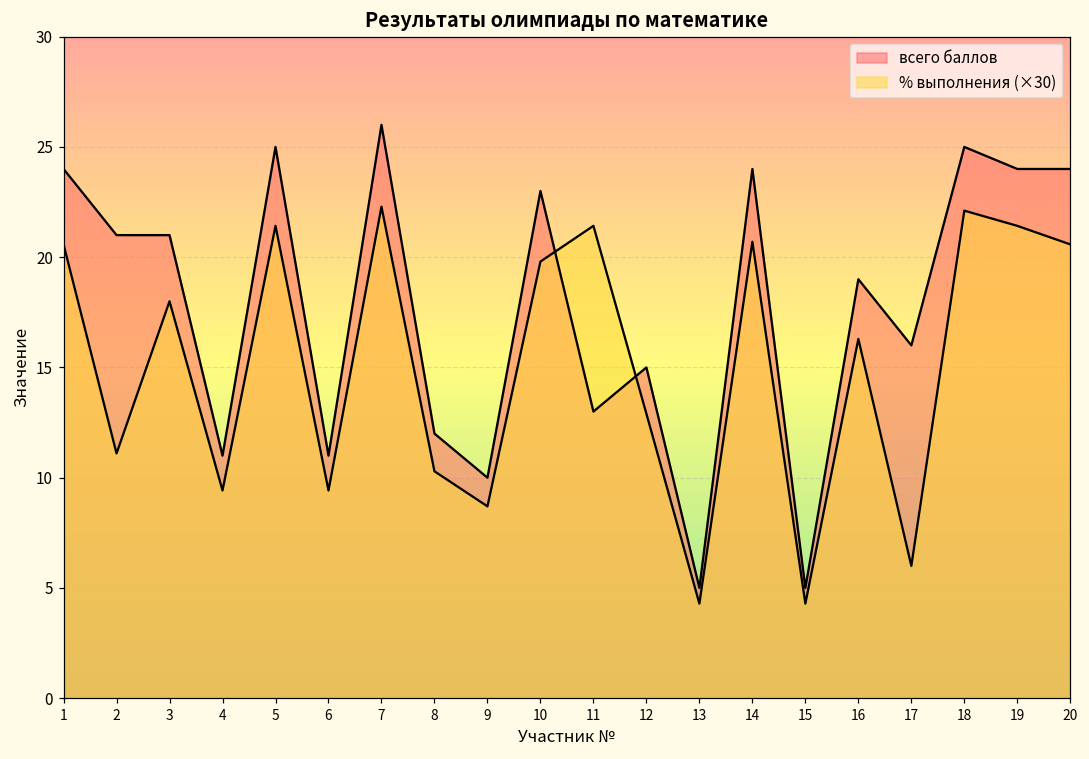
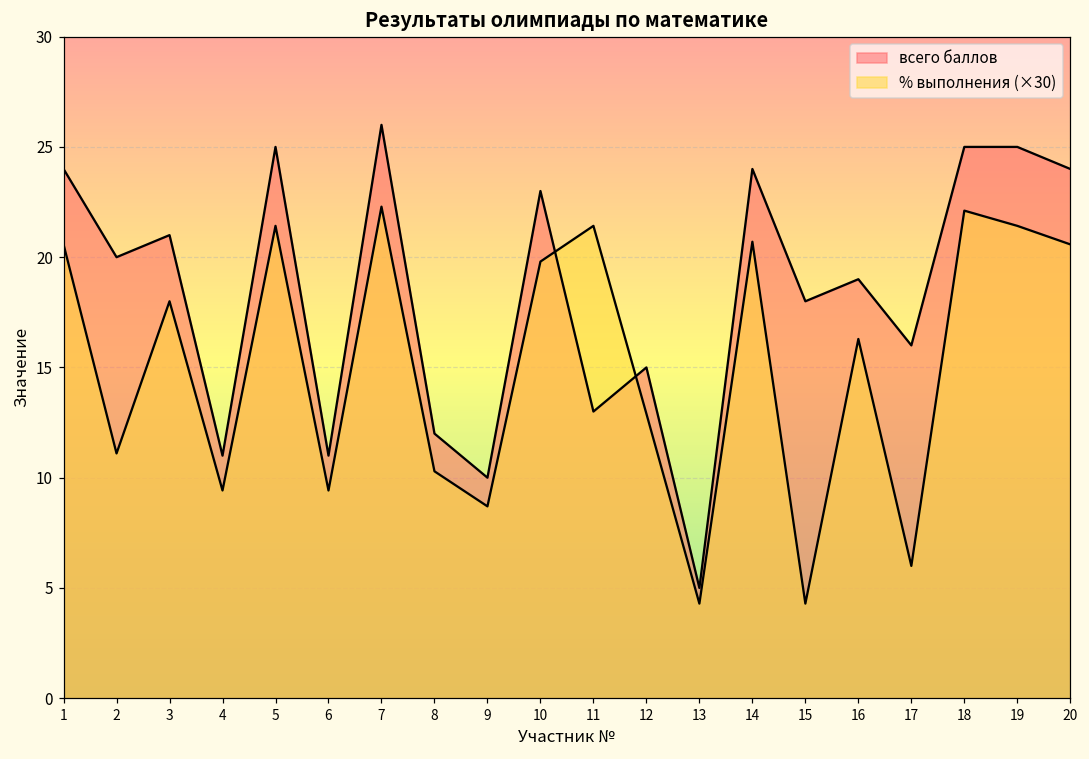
  {
    "всего баллов": {
      "1": 24,
-     "2": 21,
+     "2": 20,
      "3": 21,
      "4": 11,
      "5": 25,
      "6": 11,
      "7": 26,
      "8": 12,
      "9": 10,
      "10": 23,
      "11": 13,
      "12": 15,
      "13": 5,
      "14": 24,
-     "15": 5,
+     "15": 18,
      "16": 19,
      "17": 16,
      "18": 25,
-     "19": 24,
+     "19": 25,
      "20": 24
    },
    "% выполнения (×30)": {
      "1": 20.6,
      "2": 11,
      "3": 18,
      "4": 9.4,
      "5": 21.4,
      "6": 9.4,
      "7": 22.3,
      "8": 10.3,
      "9": 8.7,
      "10": 19.8,
      "11": 21.4,
      "12": 13,
      "13": 4.3,
      "14": 20.7,
      "15": 4.3,
      "16": 16.3,
      "17": 6,
      "18": 22,
      "19": 21.4,
      "20": 20.6
    }
  }
